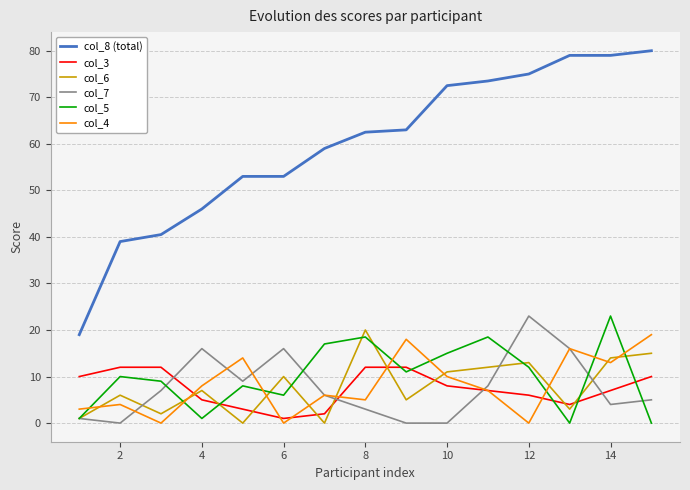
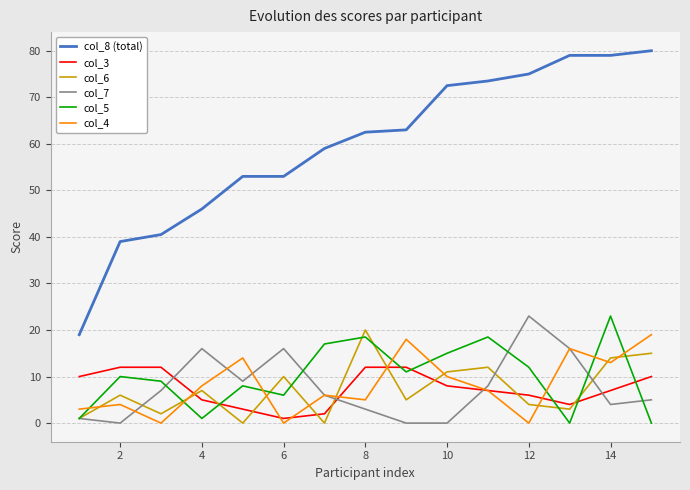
  {
    "col_8 (total)": {
      "2": 39,
      "4": 46,
      "6": 53,
      "8": 63,
      "10": 73,
      "12": 75,
      "14": 79
    },
    "col_3": {
      "2": 12,
      "4": 5,
      "6": 1,
      "8": 12,
      "10": 8,
      "12": 6,
      "14": 7
    },
    "col_6": {
      "2": 6,
      "4": 7,
      "6": 10,
      "8": 20,
      "10": 11,
-     "12": 13,
+     "12": 4,
      "14": 14
    },
    "col_7": {
      "2": 0,
      "4": 16,
      "6": 16,
      "8": 3,
      "10": 0,
      "12": 23,
      "14": 4
    },
    "col_5": {
      "2": 10,
      "4": 1,
      "6": 6,
      "8": 19,
      "10": 15,
      "12": 12,
      "14": 23
    },
    "col_4": {
      "2": 4,
      "4": 8,
      "6": 0,
      "8": 5,
      "10": 10,
      "12": 0,
      "14": 13
    }
  }
